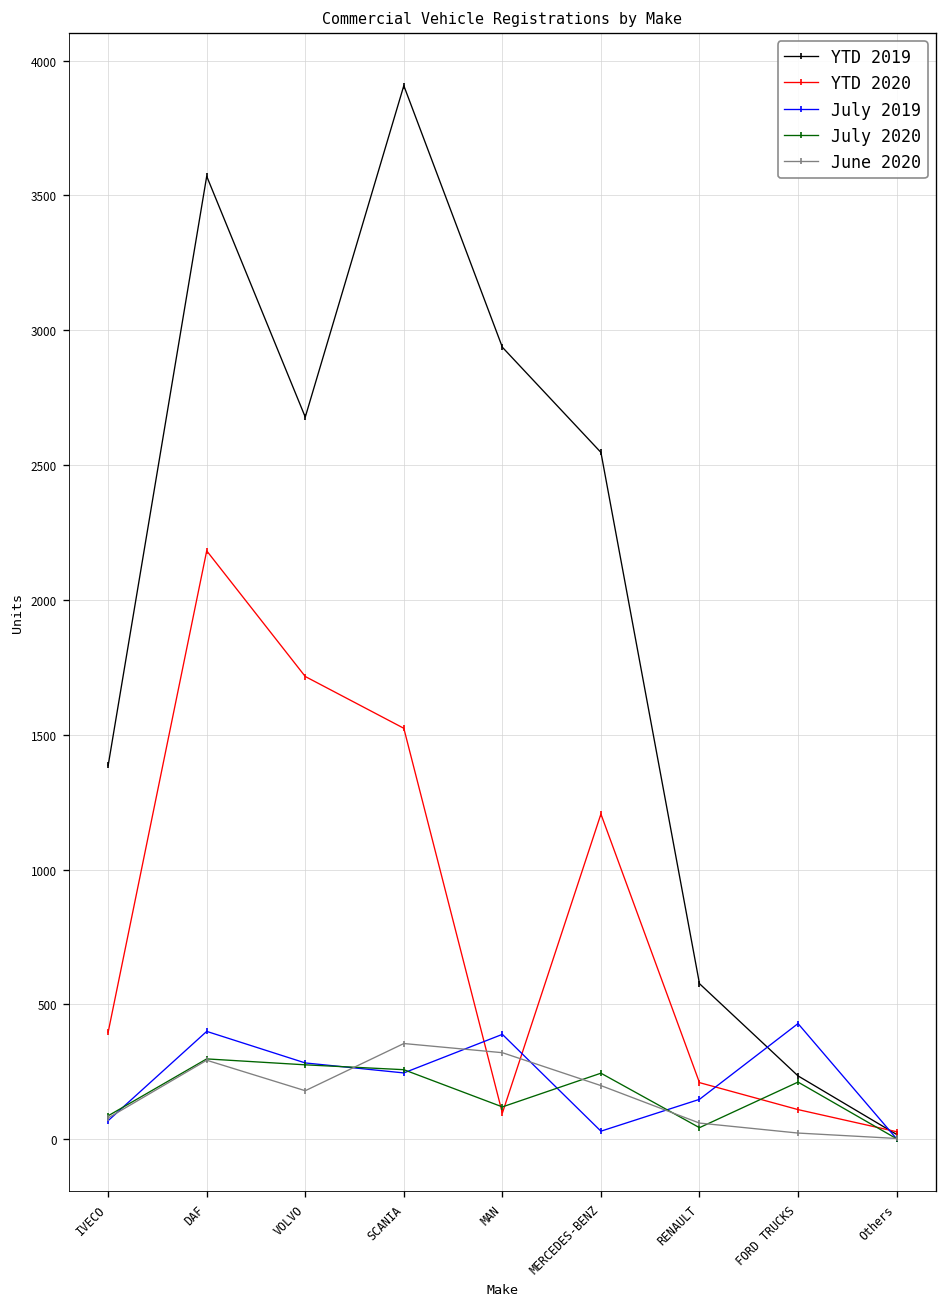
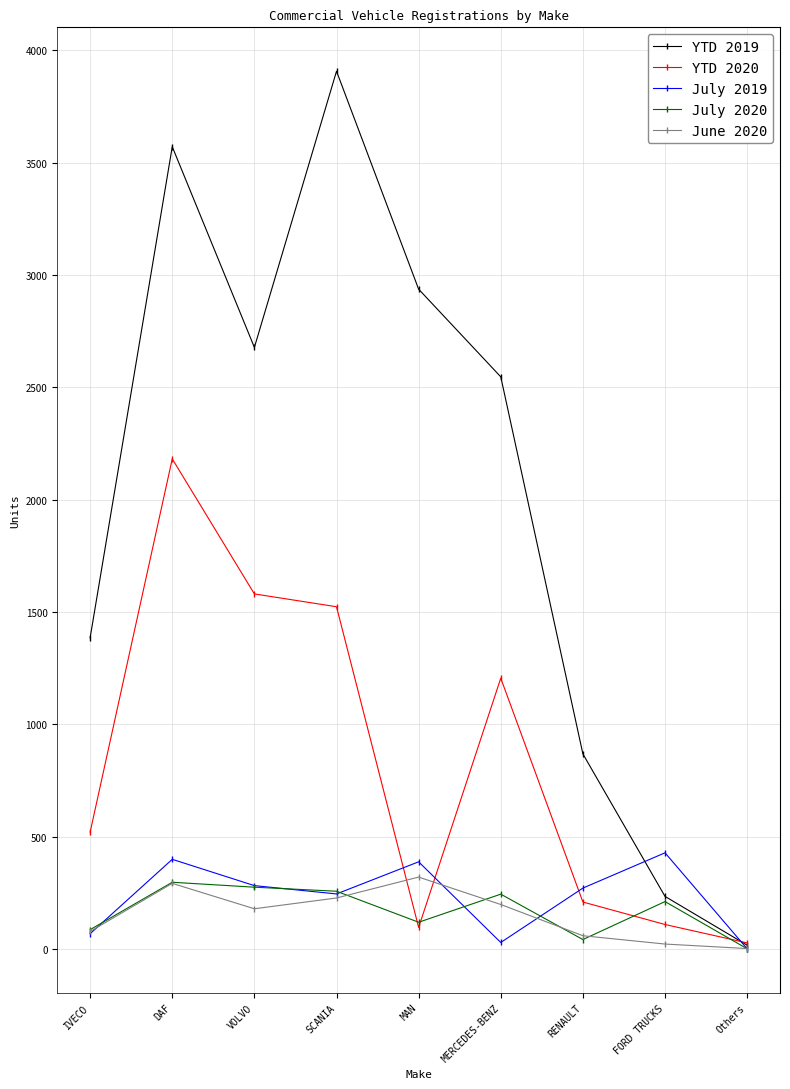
  {
    "YTD 2019": {
      "IVECO": 1390,
      "DAF": 3570,
      "VOLVO": 2680,
      "SCANIA": 3910,
      "MAN": 2940,
      "MERCEDES-BENZ": 2550,
-     "RENAULT": 580,
+     "RENAULT": 870,
      "FORD TRUCKS": 240
    },
    "YTD 2020": {
-     "IVECO": 400,
+     "IVECO": 520,
      "DAF": 2180,
-     "VOLVO": 1720,
+     "VOLVO": 1580,
      "SCANIA": 1520,
      "MAN": 100,
      "MERCEDES-BENZ": 1210,
      "RENAULT": 210,
      "FORD TRUCKS": 110
    },
    "July 2019": {
      "DAF": 400,
      "SCANIA": 250,
      "MAN": 390,
      "MERCEDES-BENZ": 30,
-     "RENAULT": 150,
+     "RENAULT": 270,
      "FORD TRUCKS": 430
    },
    "July 2020": {
      "SCANIA": 260,
      "MAN": 120,
      "MERCEDES-BENZ": 250,
      "RENAULT": 40,
      "FORD TRUCKS": 210
    },
    "June 2020": {
      "VOLVO": 180,
-     "SCANIA": 360,
+     "SCANIA": 230,
      "MAN": 320,
      "MERCEDES-BENZ": 200,
      "RENAULT": 60,
      "FORD TRUCKS": 20
    }
  }
